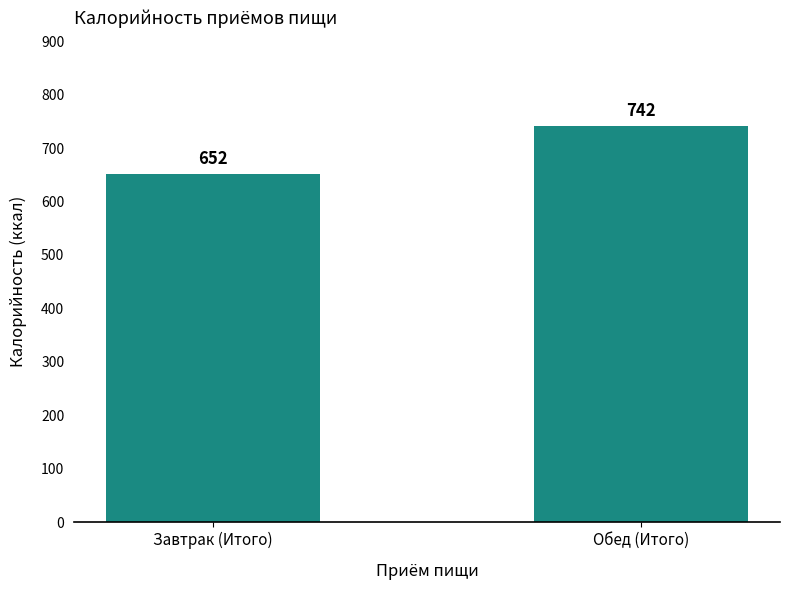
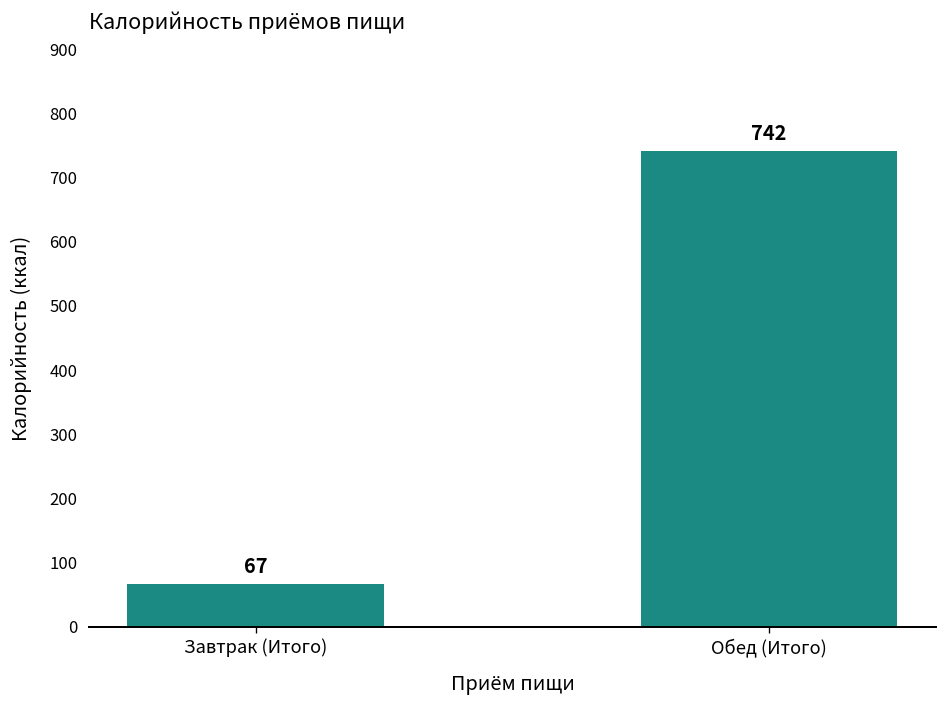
  {
-   "Завтрак (Итого)": 652,
+   "Завтрак (Итого)": 67,
    "Обед (Итого)": 742
  }
